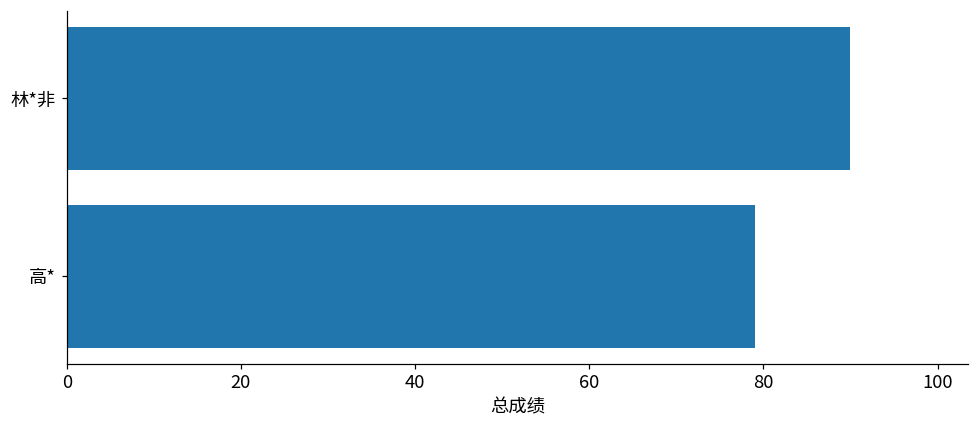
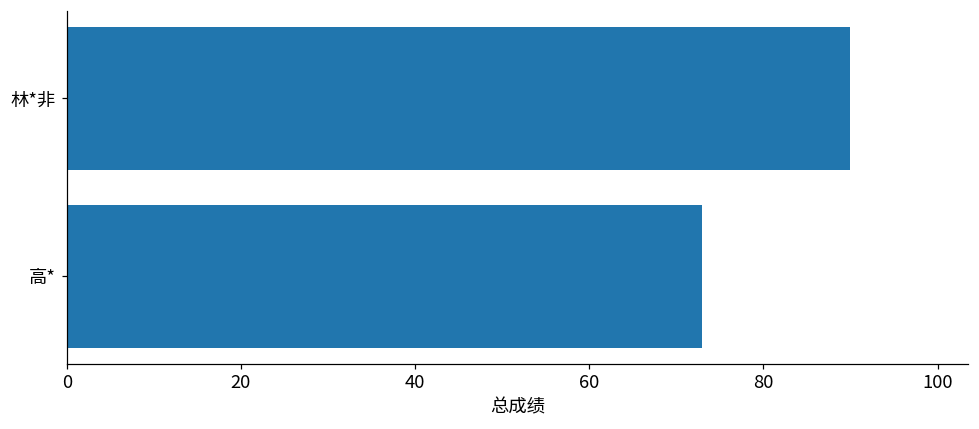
  {
    "林*非": 90,
-   "高*": 79
+   "高*": 73
  }
